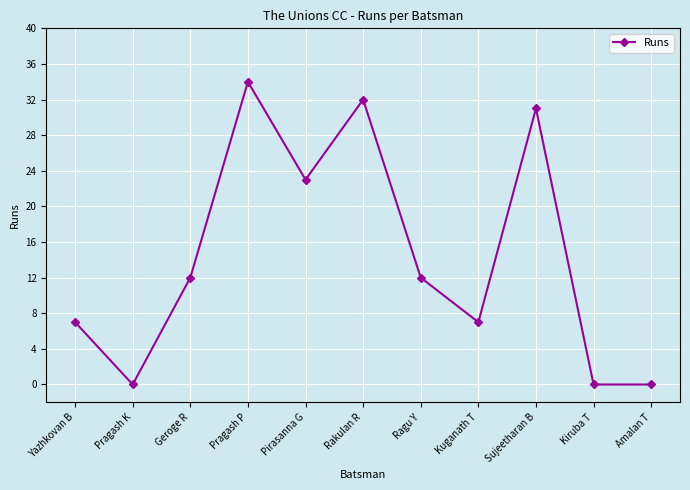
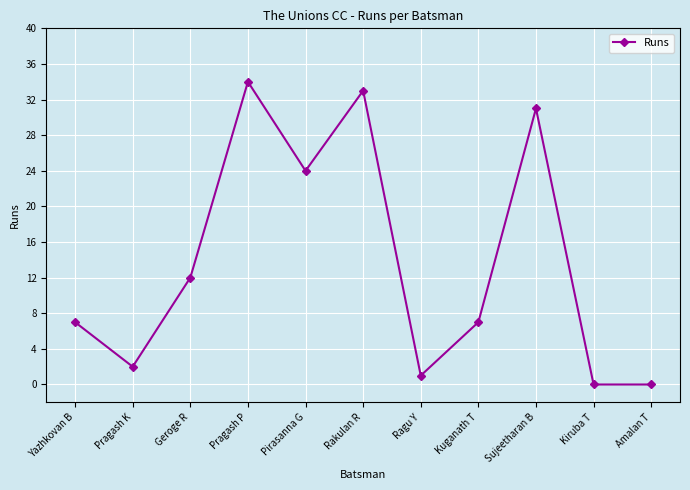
  {
    "Yazhkovan B": 7,
-   "Pragash K": 0,
+   "Pragash K": 2,
    "Geroge R": 12,
    "Pragash P": 34,
-   "Pirasanna G": 23,
-   "Rakulan R": 32,
-   "Ragu Y": 12,
+   "Pirasanna G": 24,
+   "Rakulan R": 33,
+   "Ragu Y": 1,
    "Kuganath T": 7,
    "Sujeetharan B": 31,
    "Kiruba T": 0,
    "Amalan T": 0
  }
